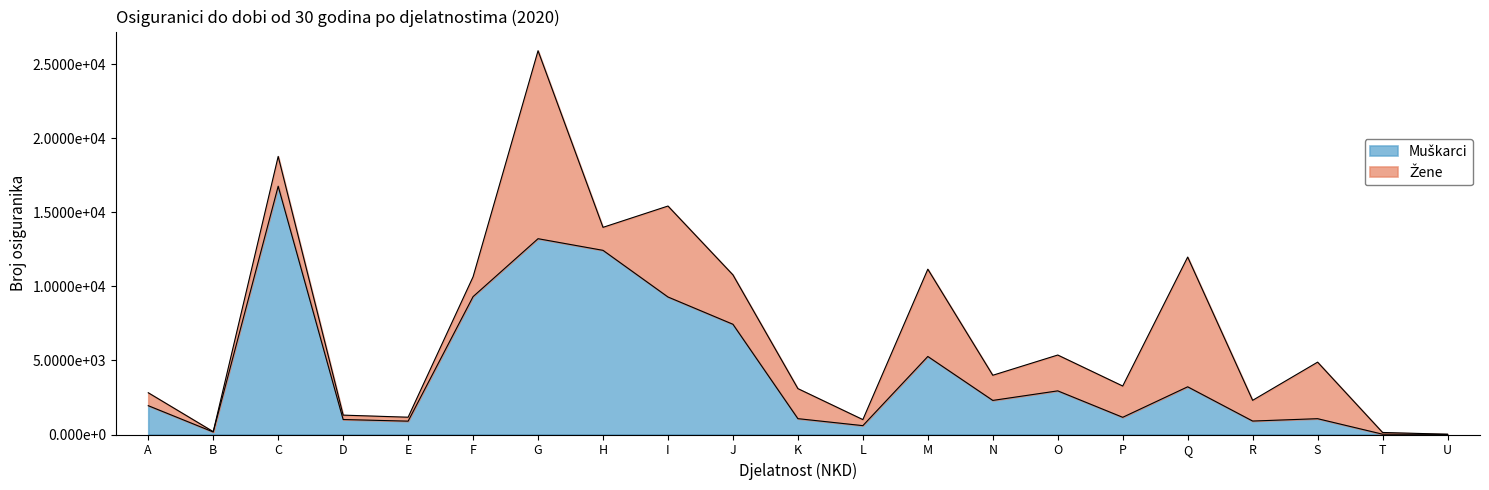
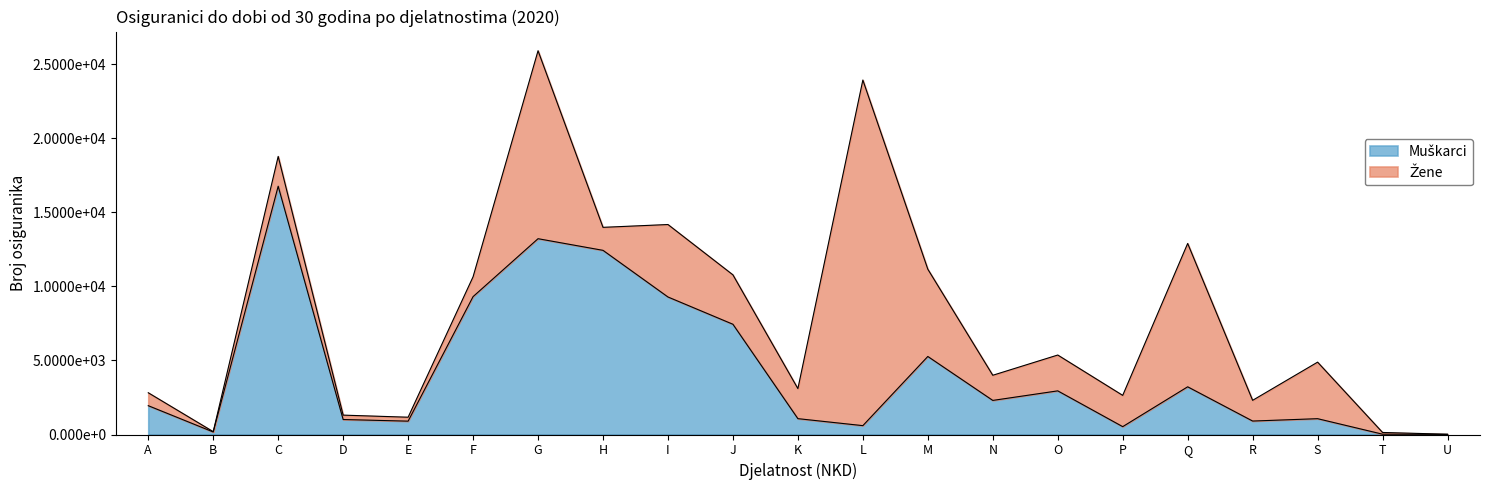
  {
    "Muškarci": {
      "A": 1900,
      "C": 16800,
      "D": 1000,
      "E": 900,
      "F": 9300,
      "G": 13200,
      "H": 12400,
      "I": 9300,
      "J": 7400,
      "K": 1100,
      "L": 600,
      "M": 5300,
      "N": 2300,
      "O": 2900,
-     "P": 1200,
+     "P": 500,
      "Q": 3200,
      "R": 900,
      "S": 1100
    },
    "Žene": {
      "A": 900,
      "C": 2000,
      "D": 300,
      "E": 300,
      "F": 1300,
      "G": 12700,
      "H": 1600,
-     "I": 6100,
+     "I": 4900,
      "J": 3300,
      "K": 2000,
-     "L": 400,
+     "L": 23300,
      "M": 5900,
      "N": 1700,
      "O": 2400,
      "P": 2100,
-     "Q": 8800,
+     "Q": 9700,
      "R": 1400,
      "S": 3800
    }
  }
